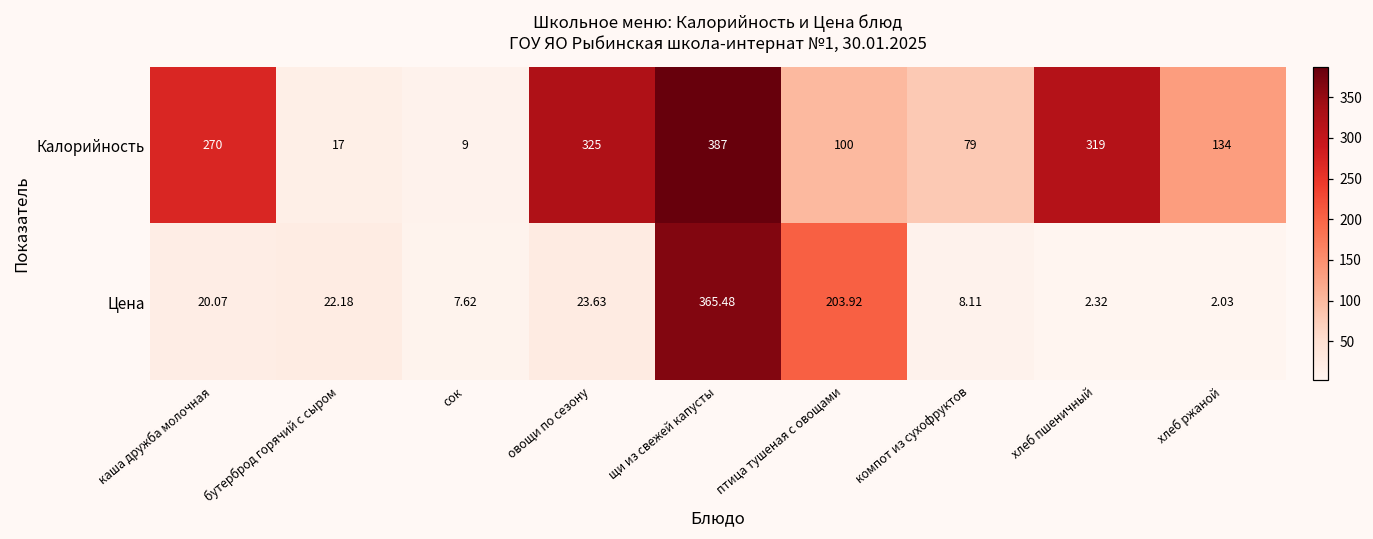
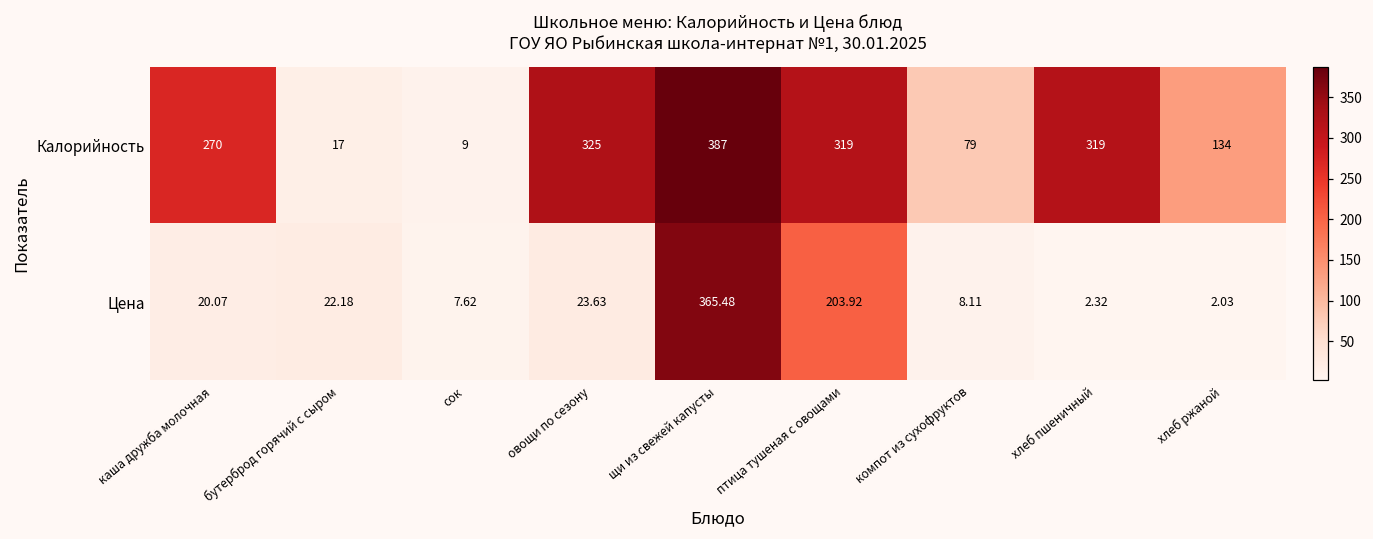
  {
    "Калорийность": {
      "каша дружба молочная": 270,
      "бутерброд горячий с сыром": 17,
      "сок": 9,
      "овощи по сезону": 325,
      "щи из свежей капусты": 387,
-     "птица тушеная с овощами": 100,
+     "птица тушеная с овощами": 319,
      "компот из сухофруктов": 79,
      "хлеб пшеничный": 319,
      "хлеб ржаной": 134
    },
    "Цена": {
      "каша дружба молочная": 20.07,
      "бутерброд горячий с сыром": 22.18,
      "сок": 7.62,
      "овощи по сезону": 23.63,
      "щи из свежей капусты": 365.48,
      "птица тушеная с овощами": 203.92,
      "компот из сухофруктов": 8.11,
      "хлеб пшеничный": 2.32,
      "хлеб ржаной": 2.03
    }
  }
